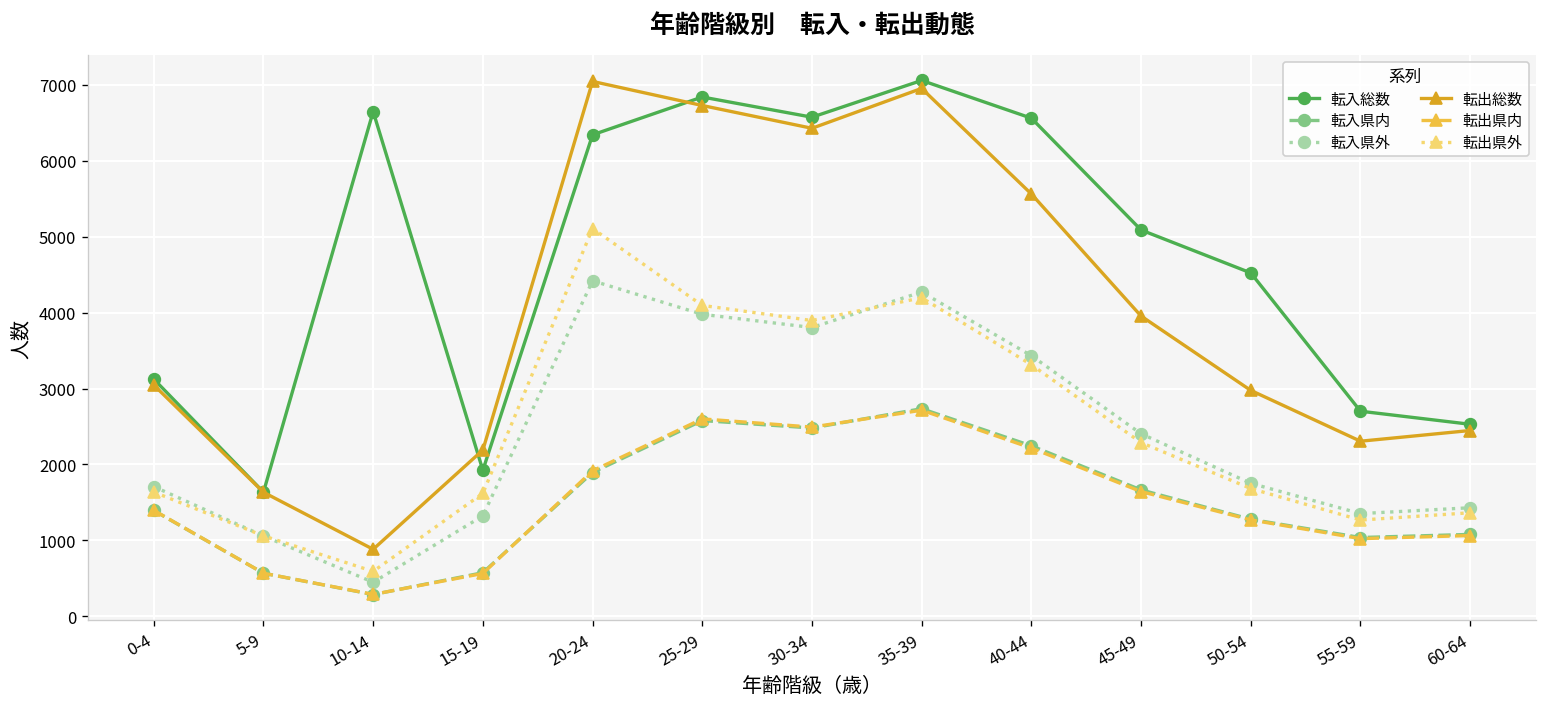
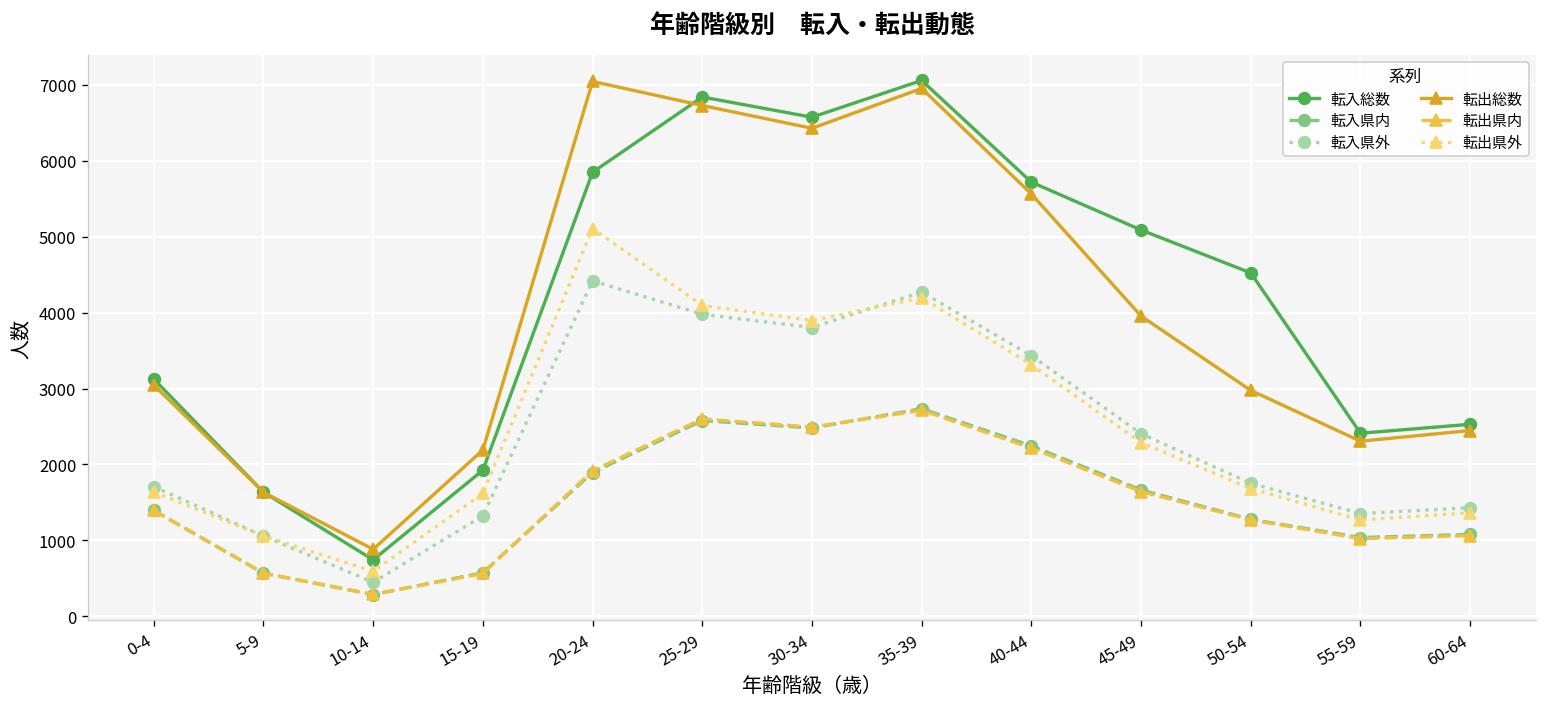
  {
    "転入総数": {
      "0-4": 3100,
-     "10-14": 6600,
+     "10-14": 700,
      "15-19": 1900,
-     "20-24": 6300,
+     "20-24": 5800,
      "25-29": 6800,
      "30-34": 6600,
      "35-39": 7100,
-     "40-44": 6600,
+     "40-44": 5700,
      "45-49": 5100,
      "50-54": 4500,
-     "55-59": 2700,
+     "55-59": 2400,
      "60-64": 2500
    }
  }
